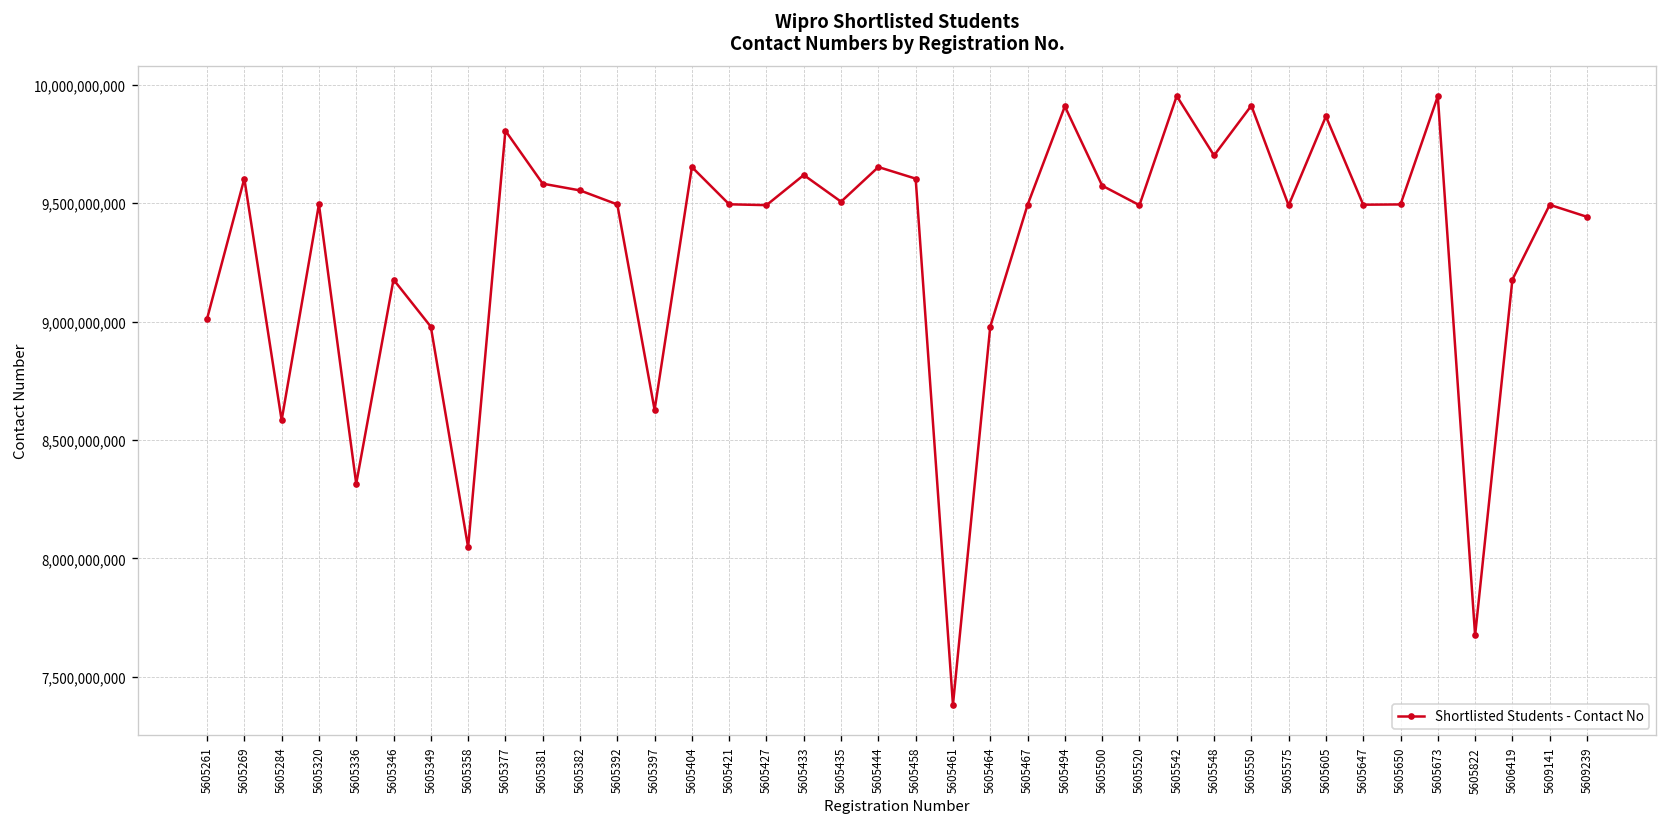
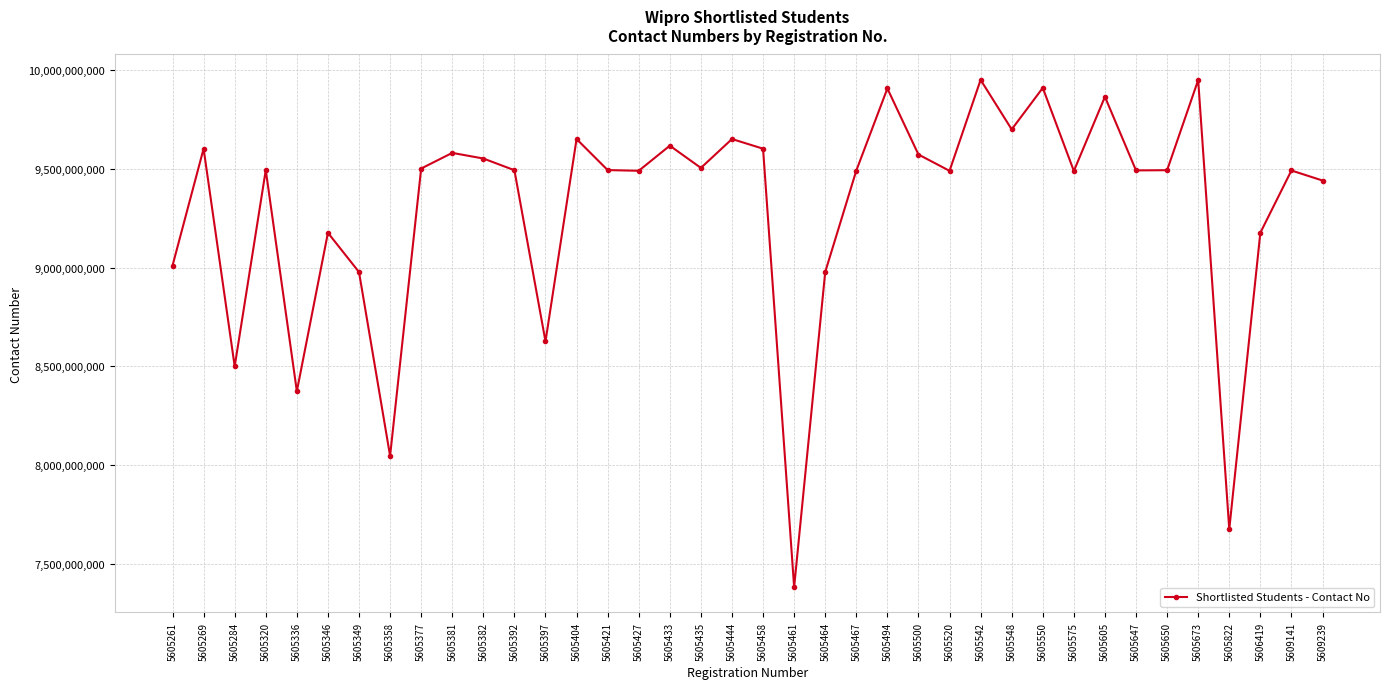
  {
    "5605261": "9,010,000,000",
    "5605269": "9,600,000,000",
-   "5605284": "8,580,000,000",
+   "5605284": "8,500,000,000",
    "5605320": "9,490,000,000",
-   "5605336": "8,320,000,000",
+   "5605336": "8,370,000,000",
    "5605346": "9,180,000,000",
    "5605349": "8,980,000,000",
    "5605358": "8,050,000,000",
-   "5605377": "9,810,000,000",
+   "5605377": "9,500,000,000",
    "5605381": "9,580,000,000",
    "5605382": "9,550,000,000",
    "5605392": "9,490,000,000",
    "5605397": "8,630,000,000",
    "5605404": "9,650,000,000",
    "5605421": "9,490,000,000",
    "5605427": "9,490,000,000",
    "5605433": "9,620,000,000",
    "5605435": "9,510,000,000",
    "5605444": "9,650,000,000",
    "5605458": "9,600,000,000",
    "5605461": "7,380,000,000",
    "5605464": "8,980,000,000",
    "5605467": "9,490,000,000",
    "5605494": "9,910,000,000",
    "5605500": "9,570,000,000",
    "5605520": "9,490,000,000",
    "5605542": "9,950,000,000",
    "5605548": "9,700,000,000",
    "5605550": "9,910,000,000",
    "5605575": "9,490,000,000",
    "5605605": "9,870,000,000",
    "5605647": "9,490,000,000",
    "5605650": "9,490,000,000",
    "5605673": "9,950,000,000",
    "5605822": "7,680,000,000",
    "5606419": "9,180,000,000",
    "5609141": "9,490,000,000",
    "5609239": "9,440,000,000"
  }
